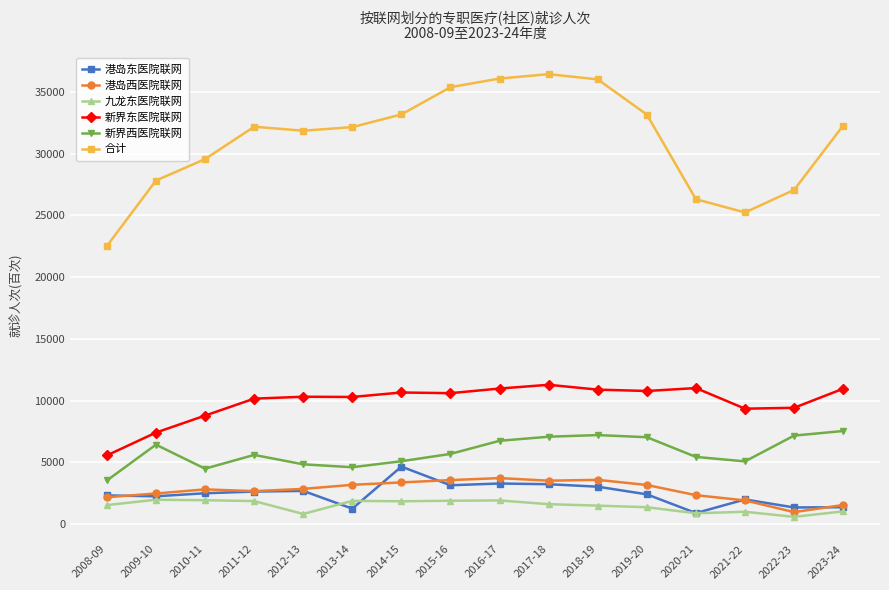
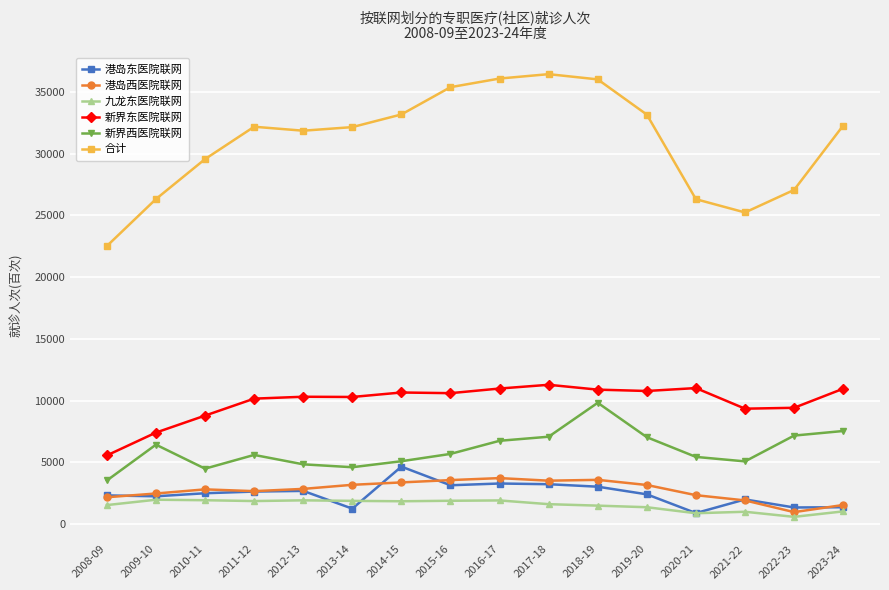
  {
    "港岛东医院联网": {
      "2009-10": 2300,
      "2010-11": 2500,
      "2013-14": 1300,
      "2014-15": 4700,
      "2015-16": 3200,
      "2016-17": 3300,
      "2017-18": 3200,
      "2018-19": 3000,
      "2019-20": 2400,
      "2022-23": 1400
    },
    "港岛西医院联网": {
      "2009-10": 2500,
      "2010-11": 2800,
      "2013-14": 3200,
      "2014-15": 3400,
      "2015-16": 3600,
      "2016-17": 3700,
      "2017-18": 3500,
      "2018-19": 3600,
      "2019-20": 3200,
      "2020-21": 2400,
      "2022-23": 1000
    },
    "九龙东医院联网": {
      "2008-09": 1600,
      "2009-10": 2000,
      "2010-11": 1900,
      "2011-12": 1900,
-     "2012-13": 800,
+     "2012-13": 1900,
      "2013-14": 1900,
      "2014-15": 1900,
      "2015-16": 1900,
      "2016-17": 1900,
      "2017-18": 1600,
      "2018-19": 1500,
      "2019-20": 1400,
      "2021-22": 1000,
      "2022-23": 600,
      "2023-24": 1000
    },
    "新界东医院联网": {
      "2008-09": 5600,
      "2009-10": 7400,
      "2010-11": 8800,
      "2011-12": 10200,
      "2012-13": 10300,
      "2013-14": 10300,
      "2014-15": 10700,
      "2015-16": 10600,
      "2016-17": 11000,
      "2017-18": 11300,
      "2018-19": 10900,
      "2019-20": 10800,
      "2020-21": 11000,
      "2021-22": 9400,
      "2022-23": 9400,
      "2023-24": 11000
    },
    "新界西医院联网": {
      "2008-09": 3500,
      "2009-10": 6400,
      "2010-11": 4500,
      "2011-12": 5600,
      "2012-13": 4900,
      "2013-14": 4600,
      "2014-15": 5100,
      "2015-16": 5700,
      "2016-17": 6800,
      "2017-18": 7100,
-     "2018-19": 7200,
+     "2018-19": 9800,
      "2019-20": 7000,
      "2020-21": 5500,
      "2021-22": 5100,
      "2022-23": 7200,
      "2023-24": 7500
    },
    "合计": {
      "2008-09": 22500,
-     "2009-10": 27800,
+     "2009-10": 26300,
      "2010-11": 29600,
      "2011-12": 32200,
      "2012-13": 31900,
      "2013-14": 32100,
      "2014-15": 33200,
      "2015-16": 35400,
      "2016-17": 36100,
      "2017-18": 36400,
      "2018-19": 36000,
      "2019-20": 33200,
      "2020-21": 26300,
      "2021-22": 25200,
      "2022-23": 27100,
      "2023-24": 32300
    }
  }
